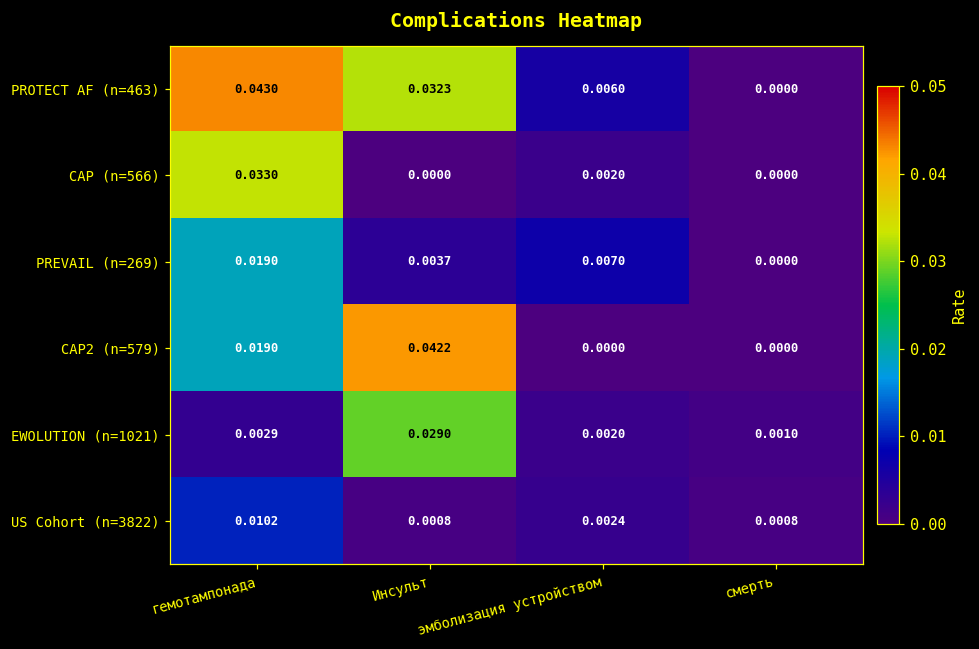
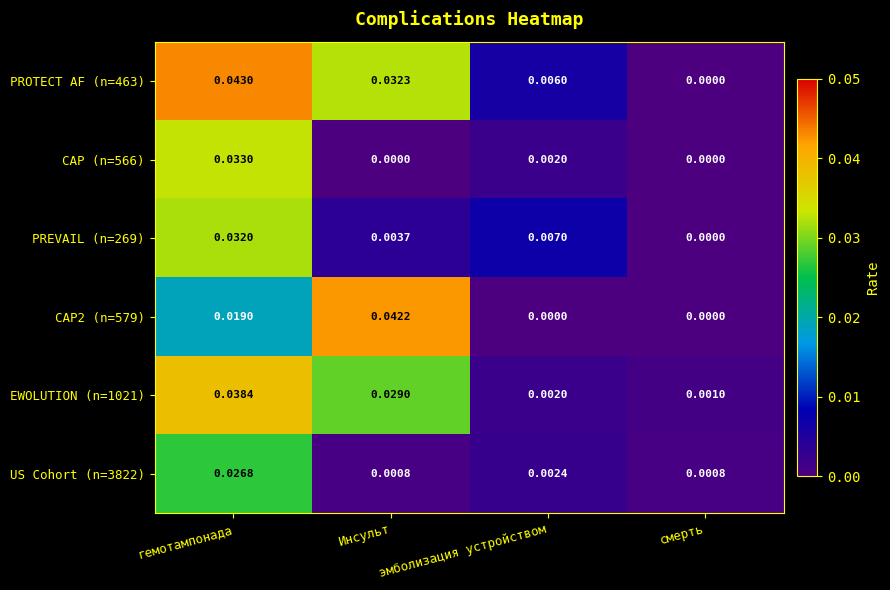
  {
    "PROTECT AF (n=463)": {
      "гемотампонада": 0.0430,
      "Инсульт": 0.0323,
      "эмболизация устройством": 0.0060,
      "смерть": 0.0000
    },
    "CAP (n=566)": {
      "гемотампонада": 0.0330,
      "Инсульт": 0.0000,
      "эмболизация устройством": 0.0020,
      "смерть": 0.0000
    },
    "PREVAIL (n=269)": {
-     "гемотампонада": 0.0190,
+     "гемотампонада": 0.0320,
      "Инсульт": 0.0037,
      "эмболизация устройством": 0.0070,
      "смерть": 0.0000
    },
    "CAP2 (n=579)": {
      "гемотампонада": 0.0190,
      "Инсульт": 0.0422,
      "эмболизация устройством": 0.0000,
      "смерть": 0.0000
    },
    "EWOLUTION (n=1021)": {
-     "гемотампонада": 0.0029,
+     "гемотампонада": 0.0384,
      "Инсульт": 0.0290,
      "эмболизация устройством": 0.0020,
      "смерть": 0.0010
    },
    "US Cohort (n=3822)": {
-     "гемотампонада": 0.0102,
+     "гемотампонада": 0.0268,
      "Инсульт": 0.0008,
      "эмболизация устройством": 0.0024,
      "смерть": 0.0008
    }
  }
